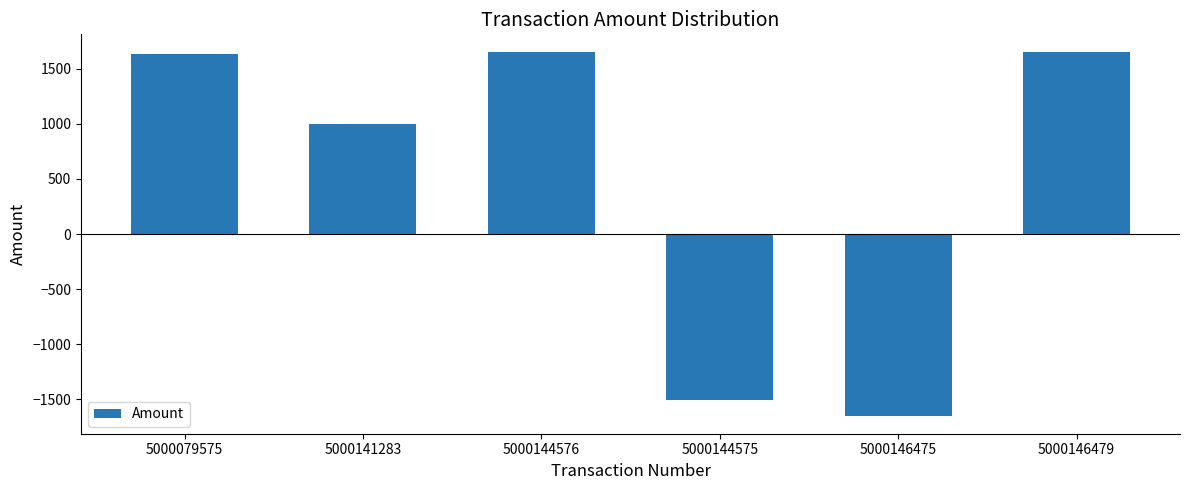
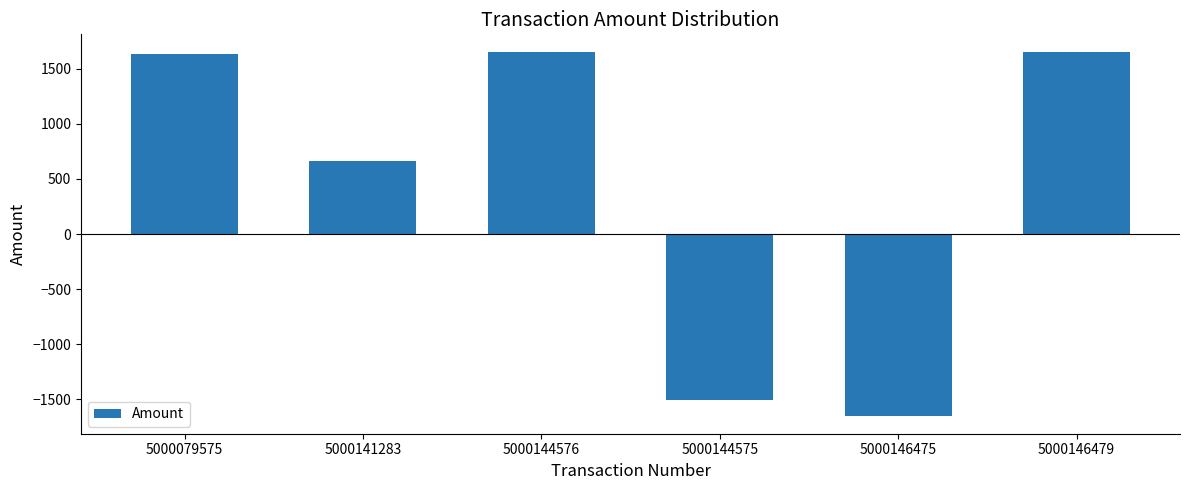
  {
    "5000079575": 1640,
-   "5000141283": 1000,
+   "5000141283": 660,
    "5000144576": 1650,
    "5000144575": -1510,
    "5000146475": -1650,
    "5000146479": 1650
  }
